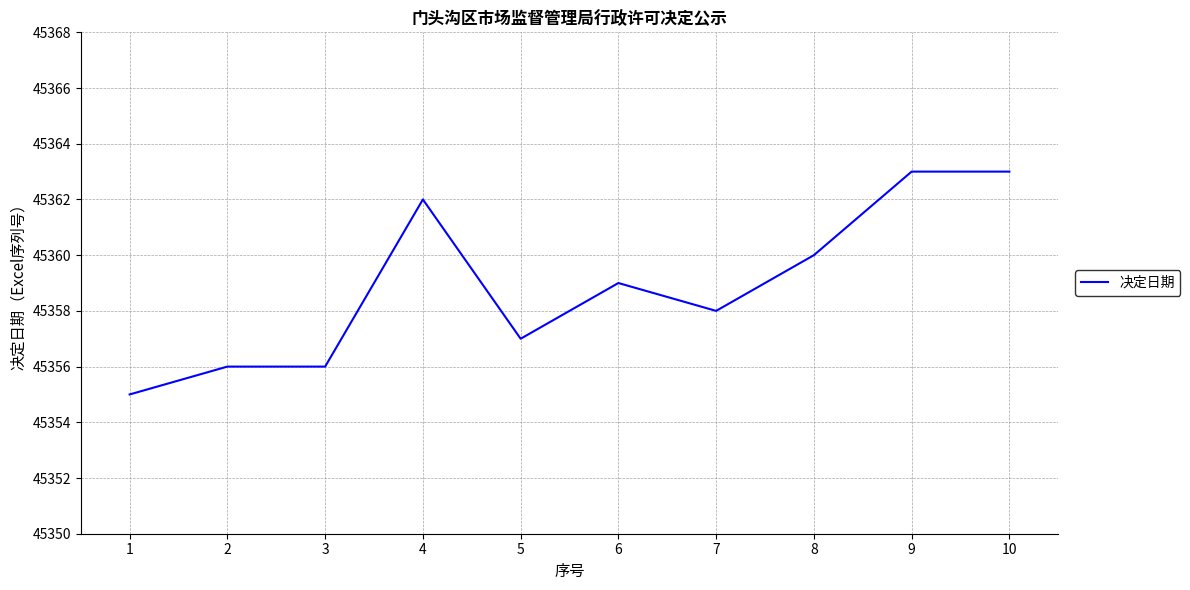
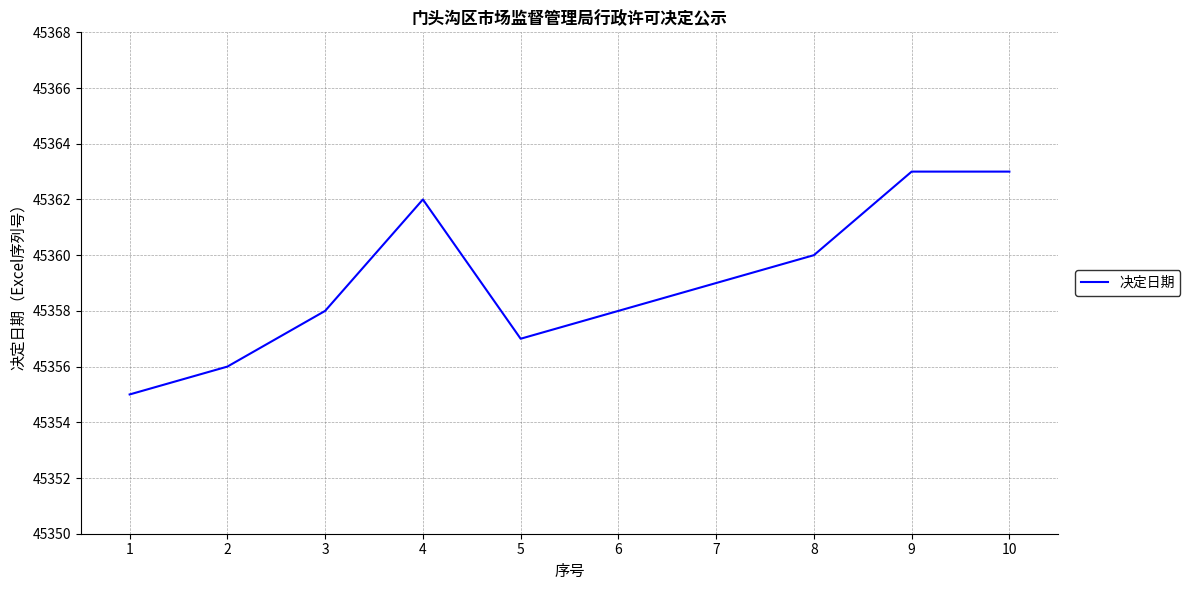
  {
    "1": 45355,
    "2": 45356,
-   "3": 45356,
+   "3": 45358,
    "4": 45362,
    "5": 45357,
-   "6": 45359,
-   "7": 45358,
+   "6": 45358,
+   "7": 45359,
    "8": 45360,
    "9": 45363,
    "10": 45363
  }
